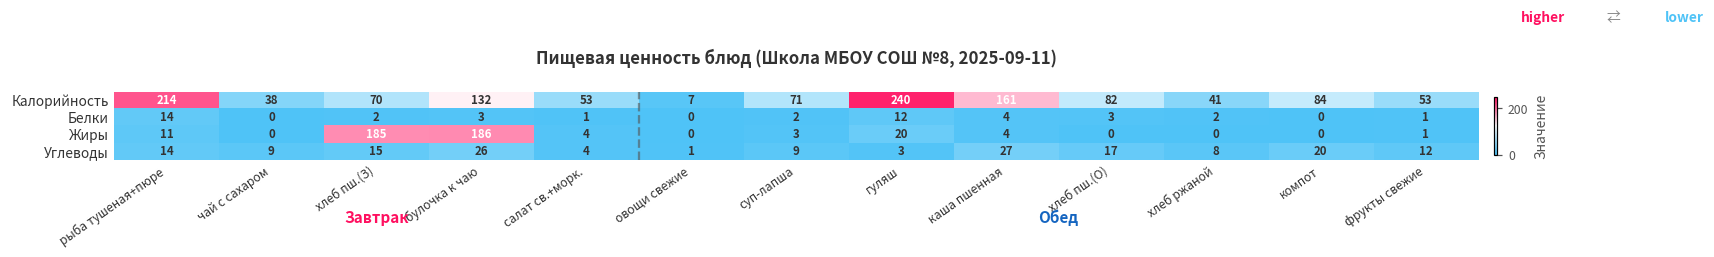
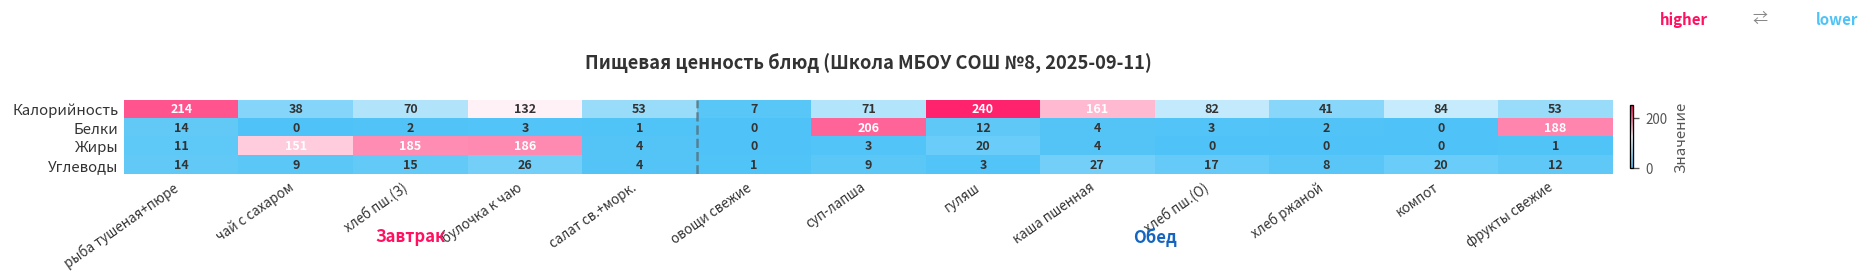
  {
    "Калорийность": {
      "рыба тушеная+пюре": 214,
      "чай с сахаром": 38,
      "хлеб пш.(З)": 70,
      "булочка к чаю": 132,
      "салат св.+морк.": 53,
      "овощи свежие": 7,
      "суп-лапша": 71,
      "гуляш": 240,
      "каша пшенная": 161,
      "хлеб пш.(О)": 82,
      "хлеб ржаной": 41,
      "компот": 84,
      "фрукты свежие": 53
    },
    "Белки": {
      "рыба тушеная+пюре": 14,
      "чай с сахаром": 0,
      "хлеб пш.(З)": 2,
      "булочка к чаю": 3,
      "салат св.+морк.": 1,
      "овощи свежие": 0,
-     "суп-лапша": 2,
+     "суп-лапша": 206,
      "гуляш": 12,
      "каша пшенная": 4,
      "хлеб пш.(О)": 3,
      "хлеб ржаной": 2,
      "компот": 0,
-     "фрукты свежие": 1
+     "фрукты свежие": 188
    },
    "Жиры": {
      "рыба тушеная+пюре": 11,
-     "чай с сахаром": 0,
+     "чай с сахаром": 151,
      "хлеб пш.(З)": 185,
      "булочка к чаю": 186,
      "салат св.+морк.": 4,
      "овощи свежие": 0,
      "суп-лапша": 3,
      "гуляш": 20,
      "каша пшенная": 4,
      "хлеб пш.(О)": 0,
      "хлеб ржаной": 0,
      "компот": 0,
      "фрукты свежие": 1
    },
    "Углеводы": {
      "рыба тушеная+пюре": 14,
      "чай с сахаром": 9,
      "хлеб пш.(З)": 15,
      "булочка к чаю": 26,
      "салат св.+морк.": 4,
      "овощи свежие": 1,
      "суп-лапша": 9,
      "гуляш": 3,
      "каша пшенная": 27,
      "хлеб пш.(О)": 17,
      "хлеб ржаной": 8,
      "компот": 20,
      "фрукты свежие": 12
    }
  }
